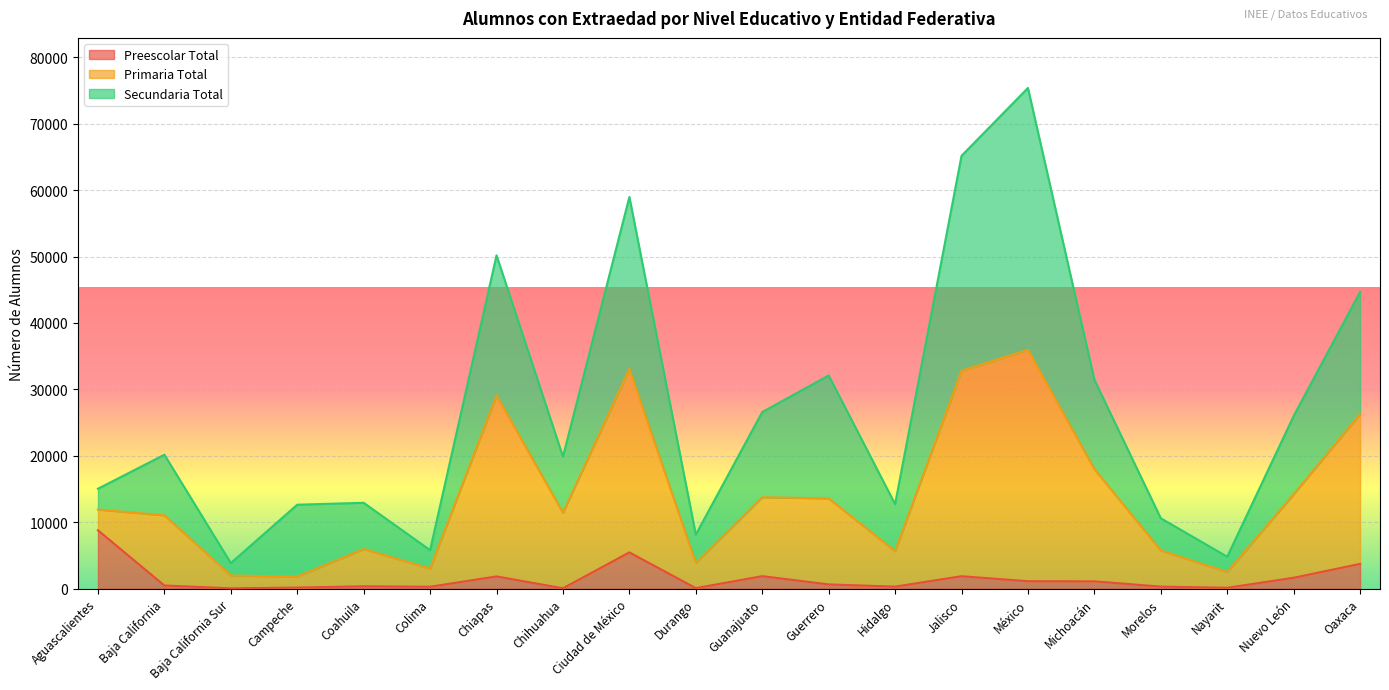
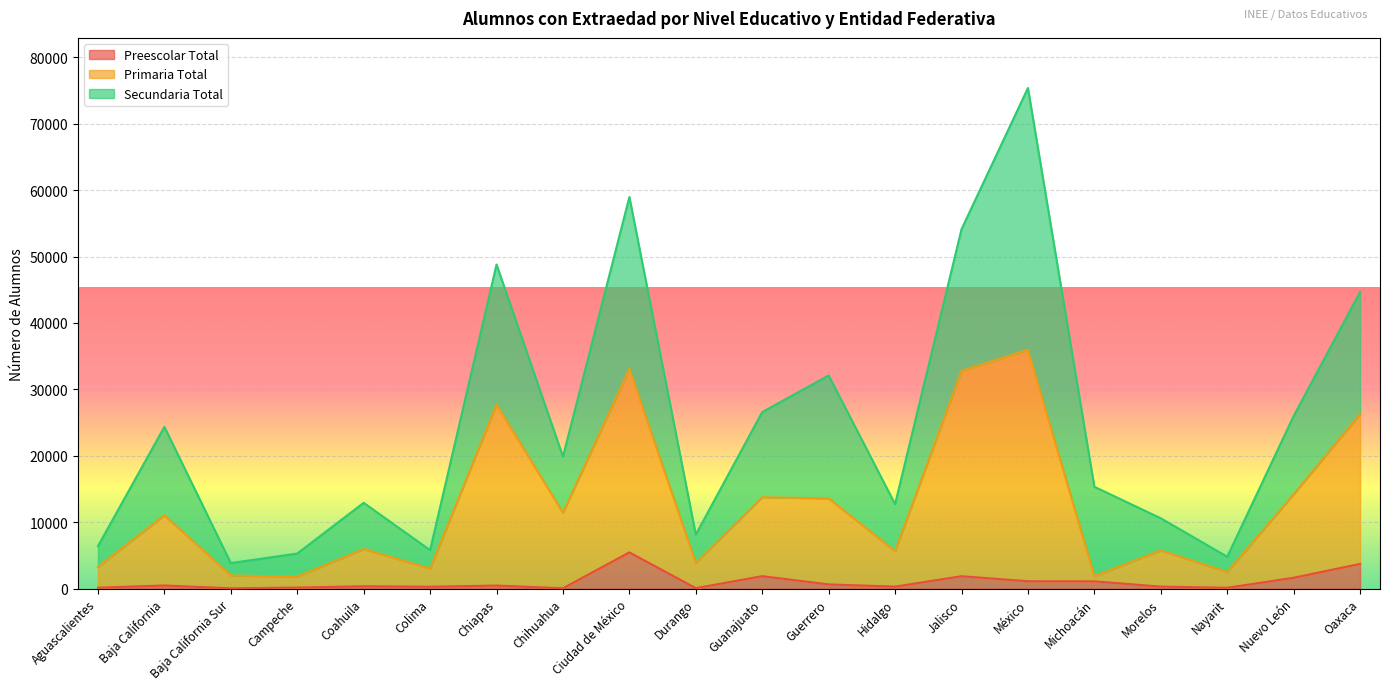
  {
    "Preescolar Total": {
-     "Aguascalientes": 9000,
+     "Aguascalientes": 0,
      "Baja California": 0,
      "Baja California Sur": 0,
      "Campeche": 0,
      "Coahuila": 0,
      "Colima": 0,
-     "Chiapas": 2000,
+     "Chiapas": 0,
      "Chihuahua": 0,
      "Ciudad de México": 5000,
      "Durango": 0,
      "Guanajuato": 2000,
      "Guerrero": 1000,
      "Hidalgo": 0,
      "Jalisco": 2000,
      "México": 1000,
      "Michoacán": 1000,
      "Morelos": 0,
      "Nayarit": 0,
      "Nuevo León": 2000,
      "Oaxaca": 4000
    },
    "Primaria Total": {
      "Aguascalientes": 3000,
      "Baja California": 11000,
      "Baja California Sur": 2000,
      "Campeche": 2000,
      "Coahuila": 6000,
      "Colima": 3000,
      "Chiapas": 27000,
      "Chihuahua": 11000,
      "Ciudad de México": 28000,
      "Durango": 4000,
      "Guanajuato": 12000,
      "Guerrero": 13000,
      "Hidalgo": 5000,
      "Jalisco": 31000,
      "México": 35000,
-     "Michoacán": 17000,
+     "Michoacán": 1000,
      "Morelos": 5000,
      "Nayarit": 2000,
      "Nuevo León": 13000,
      "Oaxaca": 23000
    },
    "Secundaria Total": {
      "Aguascalientes": 3000,
-     "Baja California": 9000,
+     "Baja California": 13000,
      "Baja California Sur": 2000,
-     "Campeche": 11000,
+     "Campeche": 3000,
      "Coahuila": 7000,
      "Colima": 3000,
      "Chiapas": 21000,
      "Chihuahua": 8000,
      "Ciudad de México": 26000,
      "Durango": 4000,
      "Guanajuato": 13000,
      "Guerrero": 19000,
      "Hidalgo": 7000,
-     "Jalisco": 32000,
+     "Jalisco": 21000,
      "México": 39000,
      "Michoacán": 13000,
      "Morelos": 5000,
      "Nayarit": 2000,
      "Nuevo León": 12000,
      "Oaxaca": 18000
    }
  }
